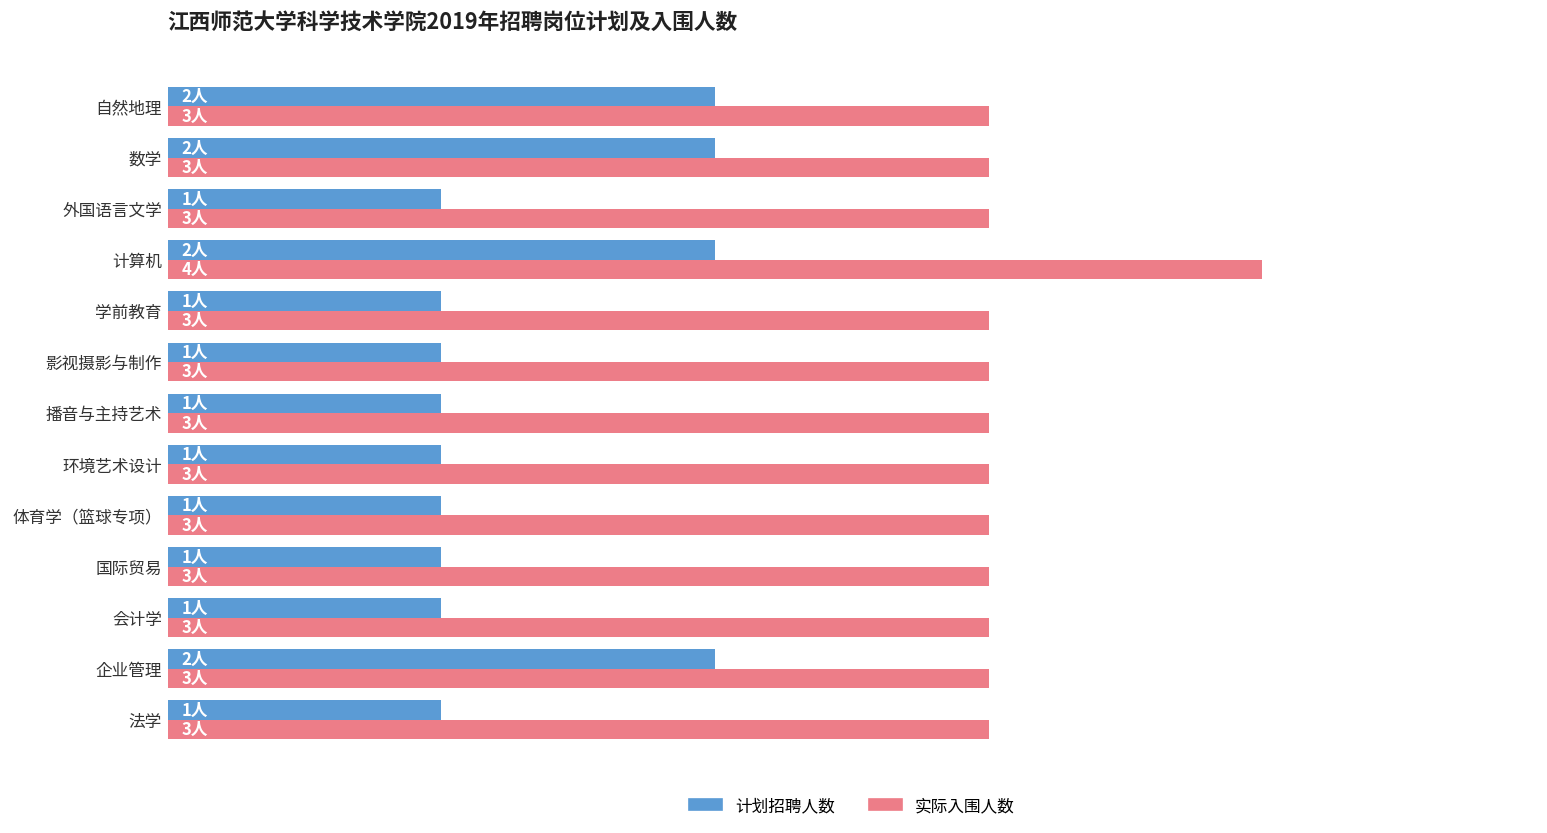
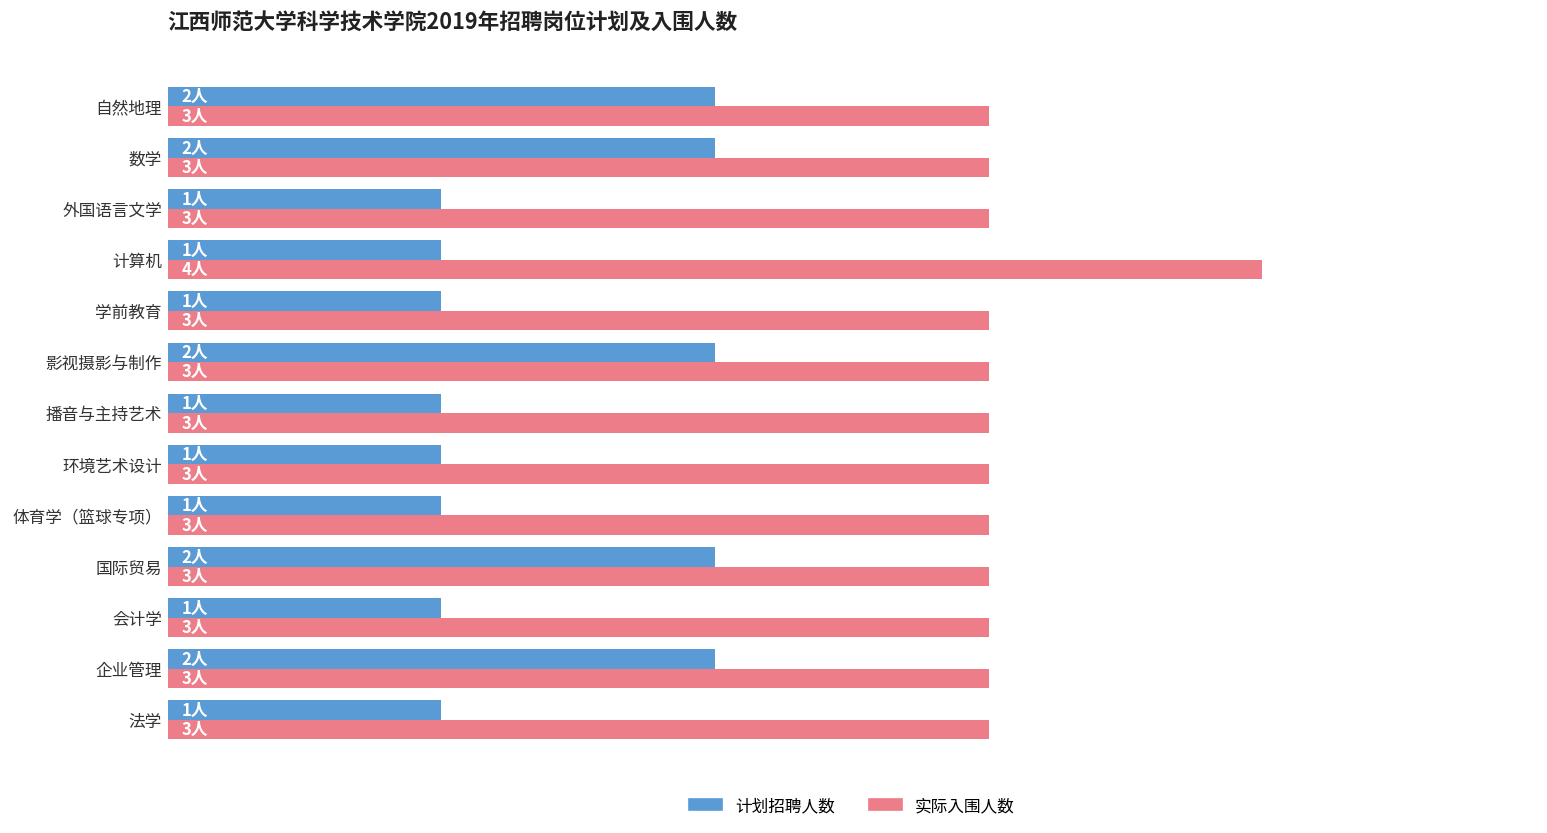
  {
    "计划招聘人数": {
      "自然地理": "2人",
      "数学": "2人",
      "外国语言文学": "1人",
-     "计算机": "2人",
+     "计算机": "1人",
      "学前教育": "1人",
-     "影视摄影与制作": "1人",
+     "影视摄影与制作": "2人",
      "播音与主持艺术": "1人",
      "环境艺术设计": "1人",
      "体育学（篮球专项）": "1人",
-     "国际贸易": "1人",
+     "国际贸易": "2人",
      "会计学": "1人",
      "企业管理": "2人",
      "法学": "1人"
    },
    "实际入围人数": {
      "自然地理": "3人",
      "数学": "3人",
      "外国语言文学": "3人",
      "计算机": "4人",
      "学前教育": "3人",
      "影视摄影与制作": "3人",
      "播音与主持艺术": "3人",
      "环境艺术设计": "3人",
      "体育学（篮球专项）": "3人",
      "国际贸易": "3人",
      "会计学": "3人",
      "企业管理": "3人",
      "法学": "3人"
    }
  }
